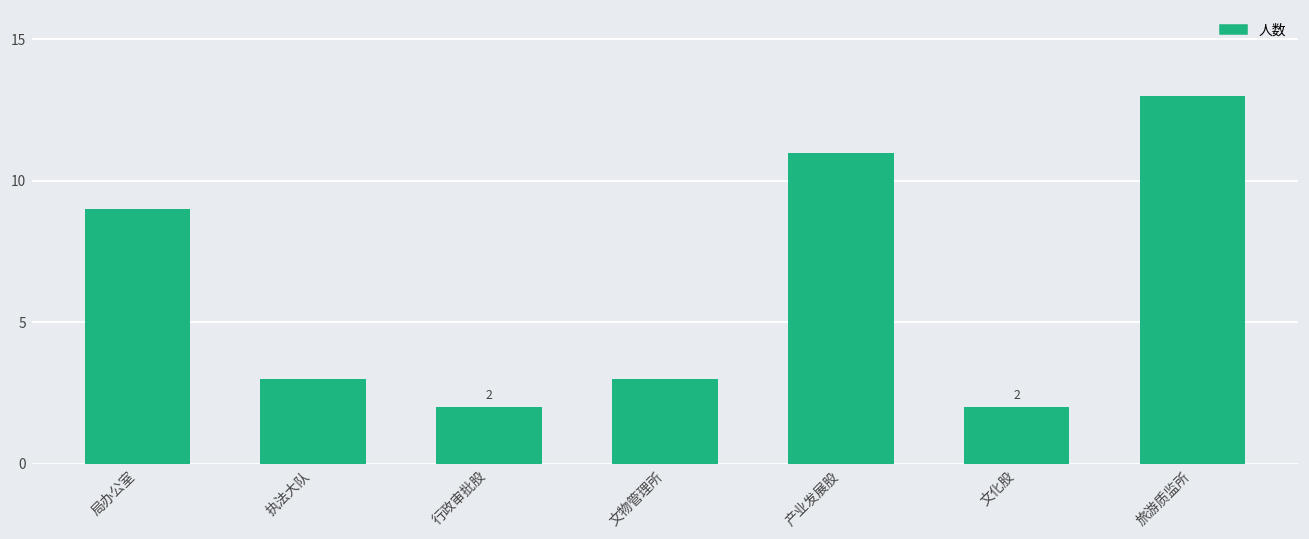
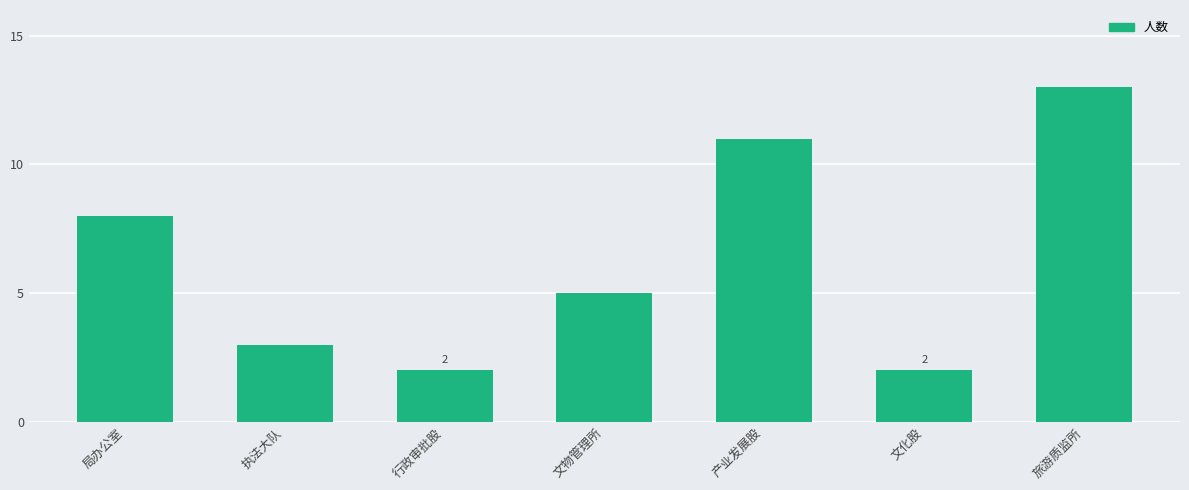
  {
-   "局办公室": 9,
+   "局办公室": 8,
    "执法大队": 3,
-   "文物管理所": 3,
+   "文物管理所": 5,
    "产业发展股": 11,
    "旅游质监所": 13
  }
